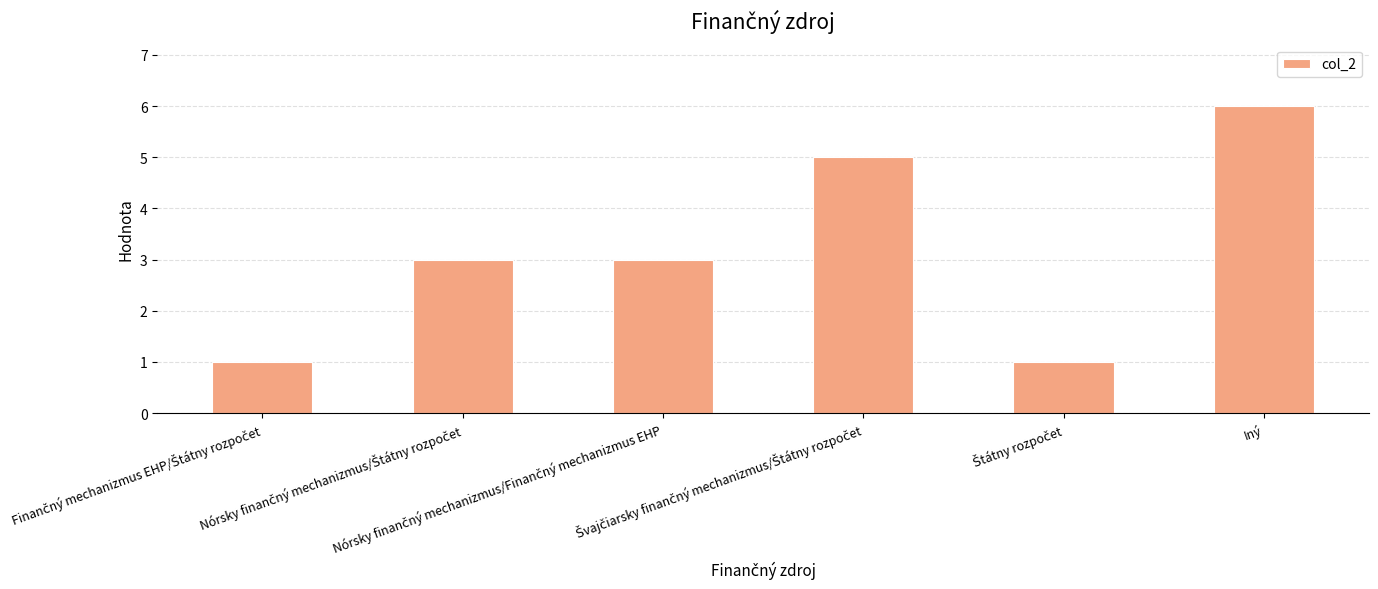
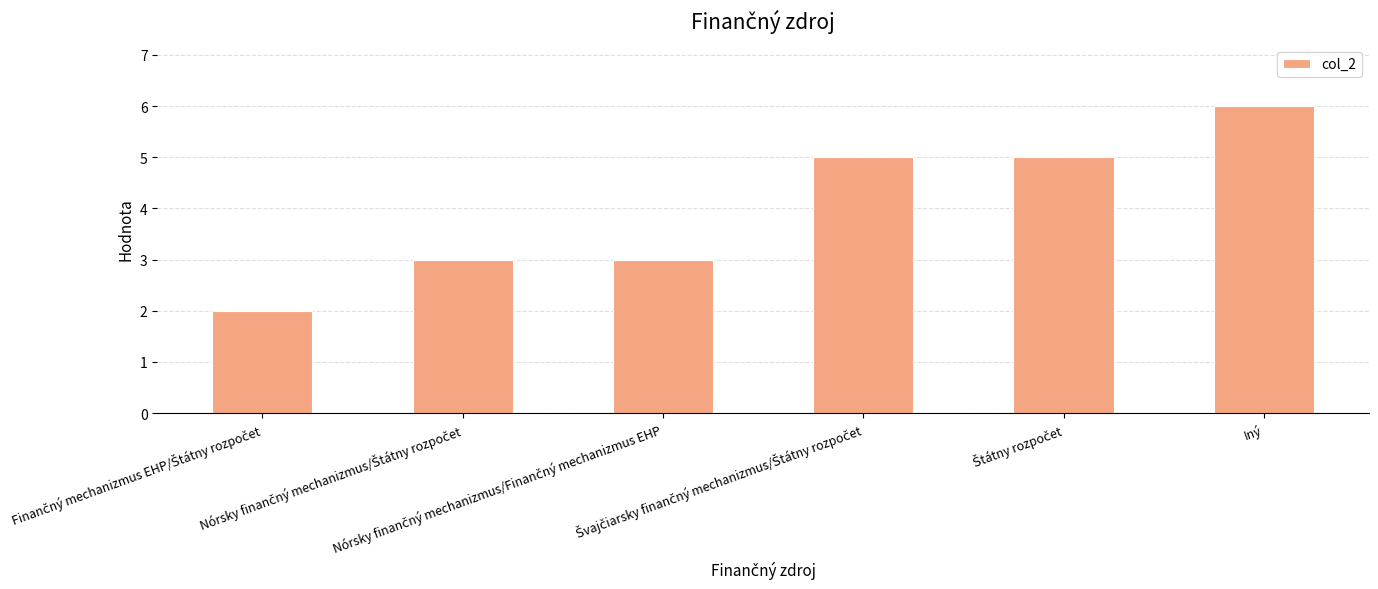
  {
-   "Finančný mechanizmus EHP/Štátny rozpočet": 1,
+   "Finančný mechanizmus EHP/Štátny rozpočet": 2,
    "Nórsky finančný mechanizmus/Štátny rozpočet": 3,
    "Nórsky finančný mechanizmus/Finančný mechanizmus EHP": 3,
    "Švajčiarsky finančný mechanizmus/Štátny rozpočet": 5,
-   "Štátny rozpočet": 1,
+   "Štátny rozpočet": 5,
    "Iný": 6
  }
